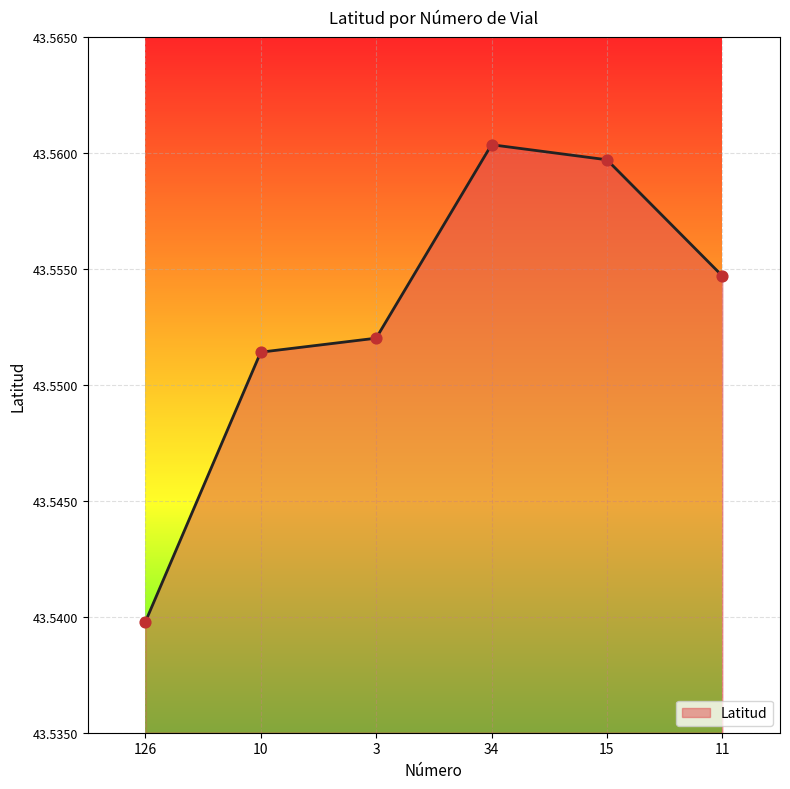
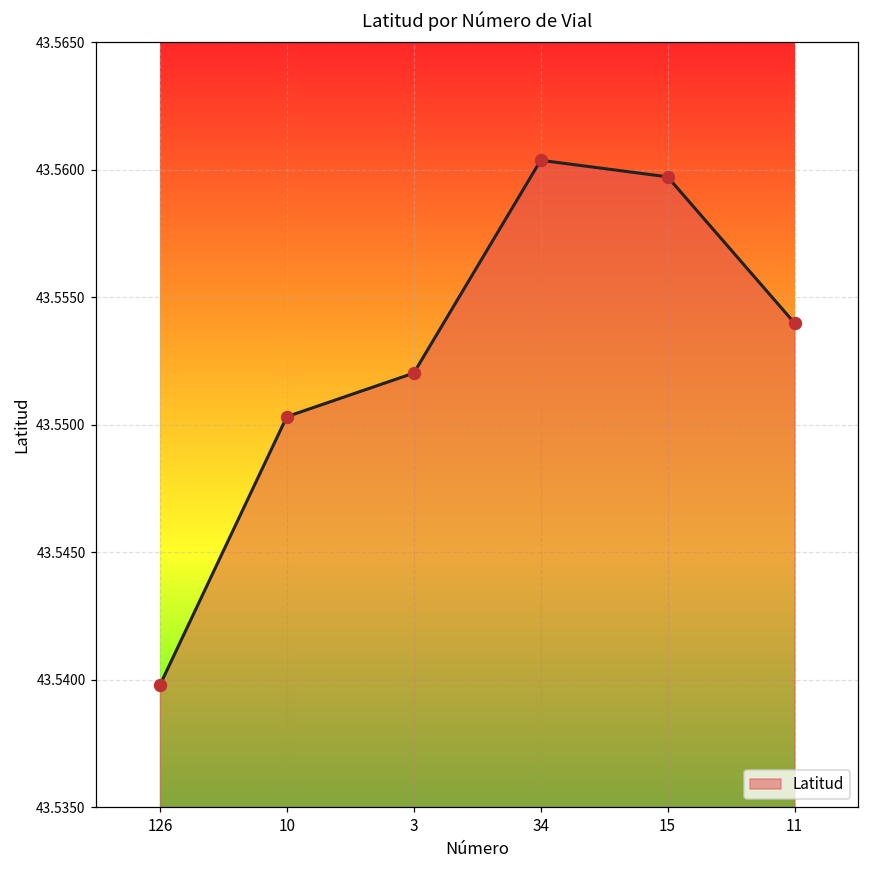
  {
    "126": 43.5398,
-   "10": 43.5514,
+   "10": 43.5503,
    "3": 43.5520,
    "34": 43.5604,
    "15": 43.5597,
-   "11": 43.5547
+   "11": 43.5540
  }
